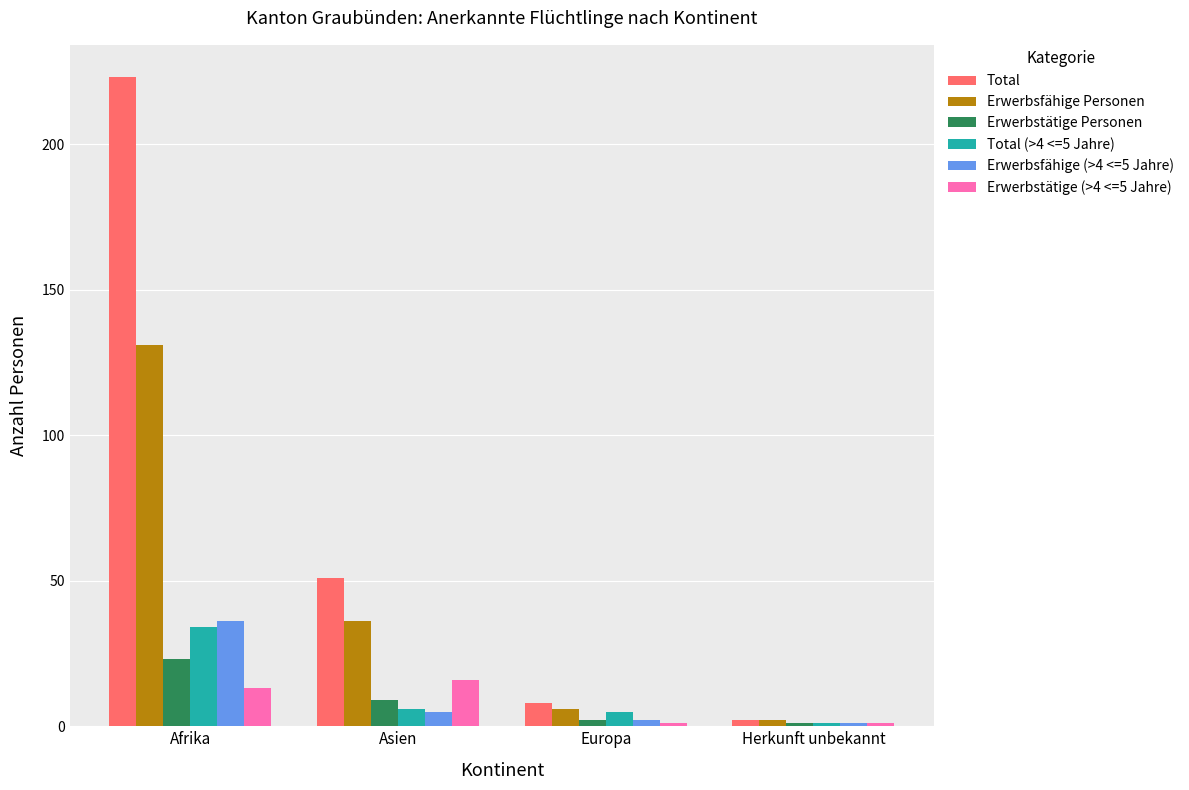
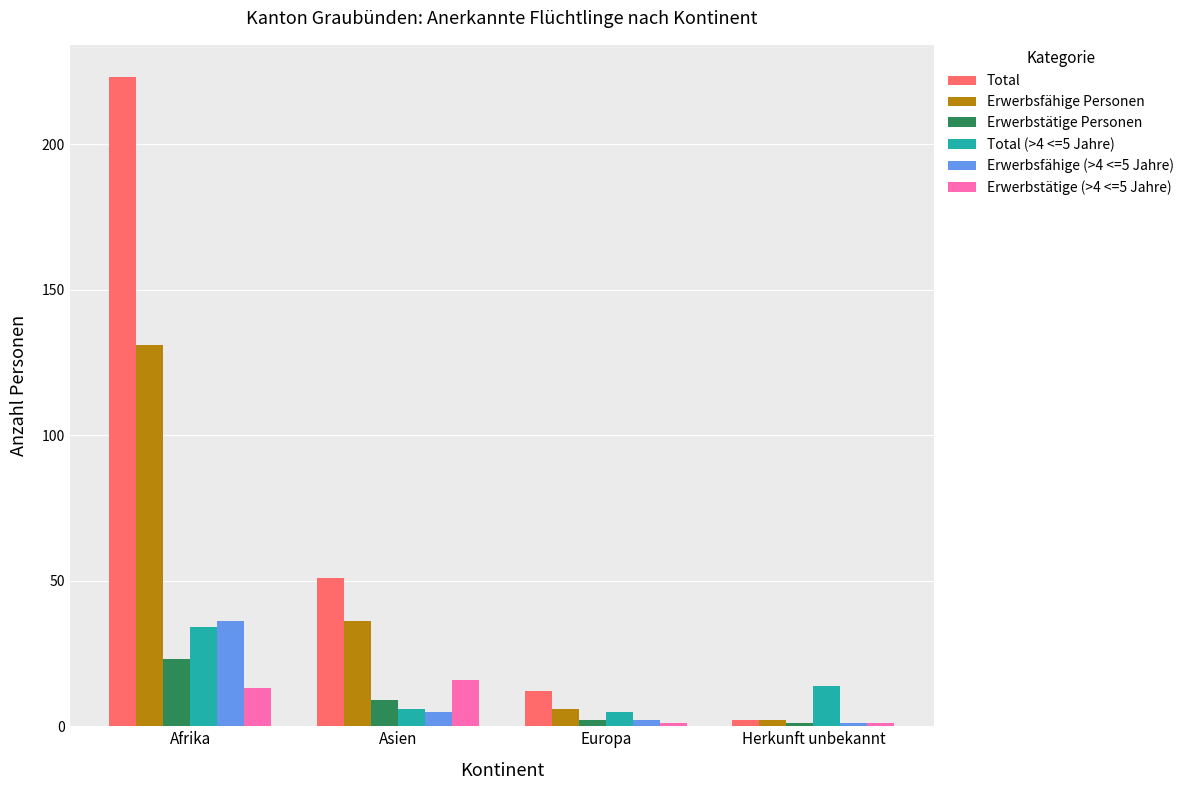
  {
    "Total": {
      "Afrika": 223,
      "Asien": 51,
-     "Europa": 8,
+     "Europa": 12,
      "Herkunft unbekannt": 2
    },
    "Erwerbsfähige Personen": {
      "Afrika": 131,
      "Asien": 36,
      "Europa": 6,
      "Herkunft unbekannt": 2
    },
    "Erwerbstätige Personen": {
      "Afrika": 23,
      "Asien": 9,
      "Europa": 2,
      "Herkunft unbekannt": 1
    },
    "Total (>4 <=5 Jahre)": {
      "Afrika": 34,
      "Asien": 6,
      "Europa": 5,
-     "Herkunft unbekannt": 1
+     "Herkunft unbekannt": 14
    },
    "Erwerbsfähige (>4 <=5 Jahre)": {
      "Afrika": 36,
      "Asien": 5,
      "Europa": 2,
      "Herkunft unbekannt": 1
    },
    "Erwerbstätige (>4 <=5 Jahre)": {
      "Afrika": 13,
      "Asien": 16,
      "Europa": 1,
      "Herkunft unbekannt": 1
    }
  }
